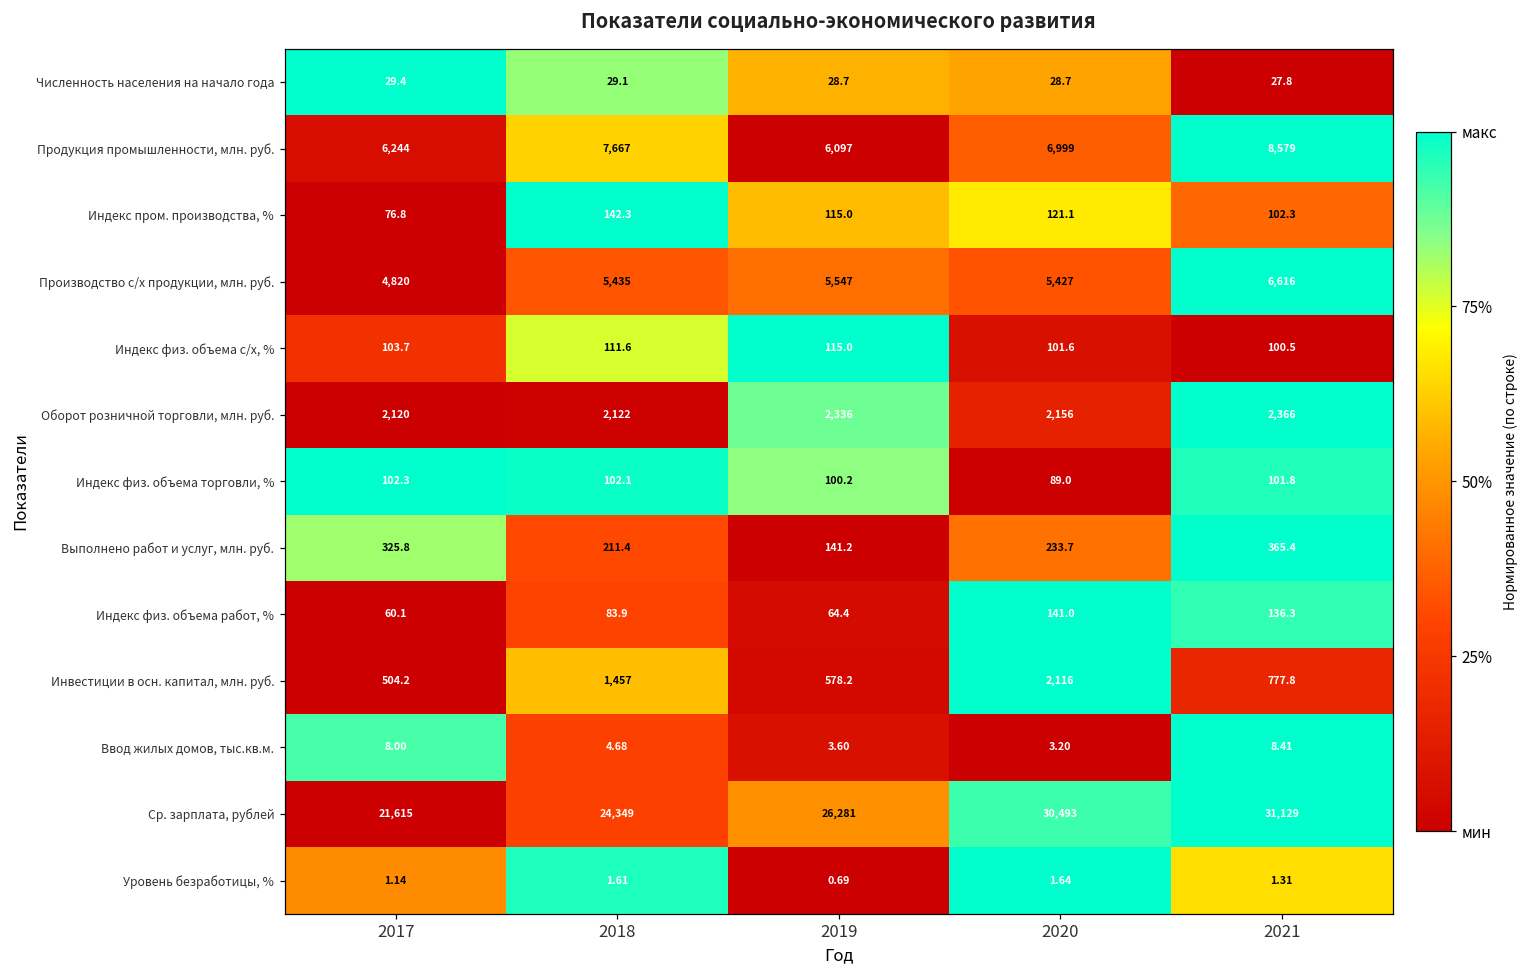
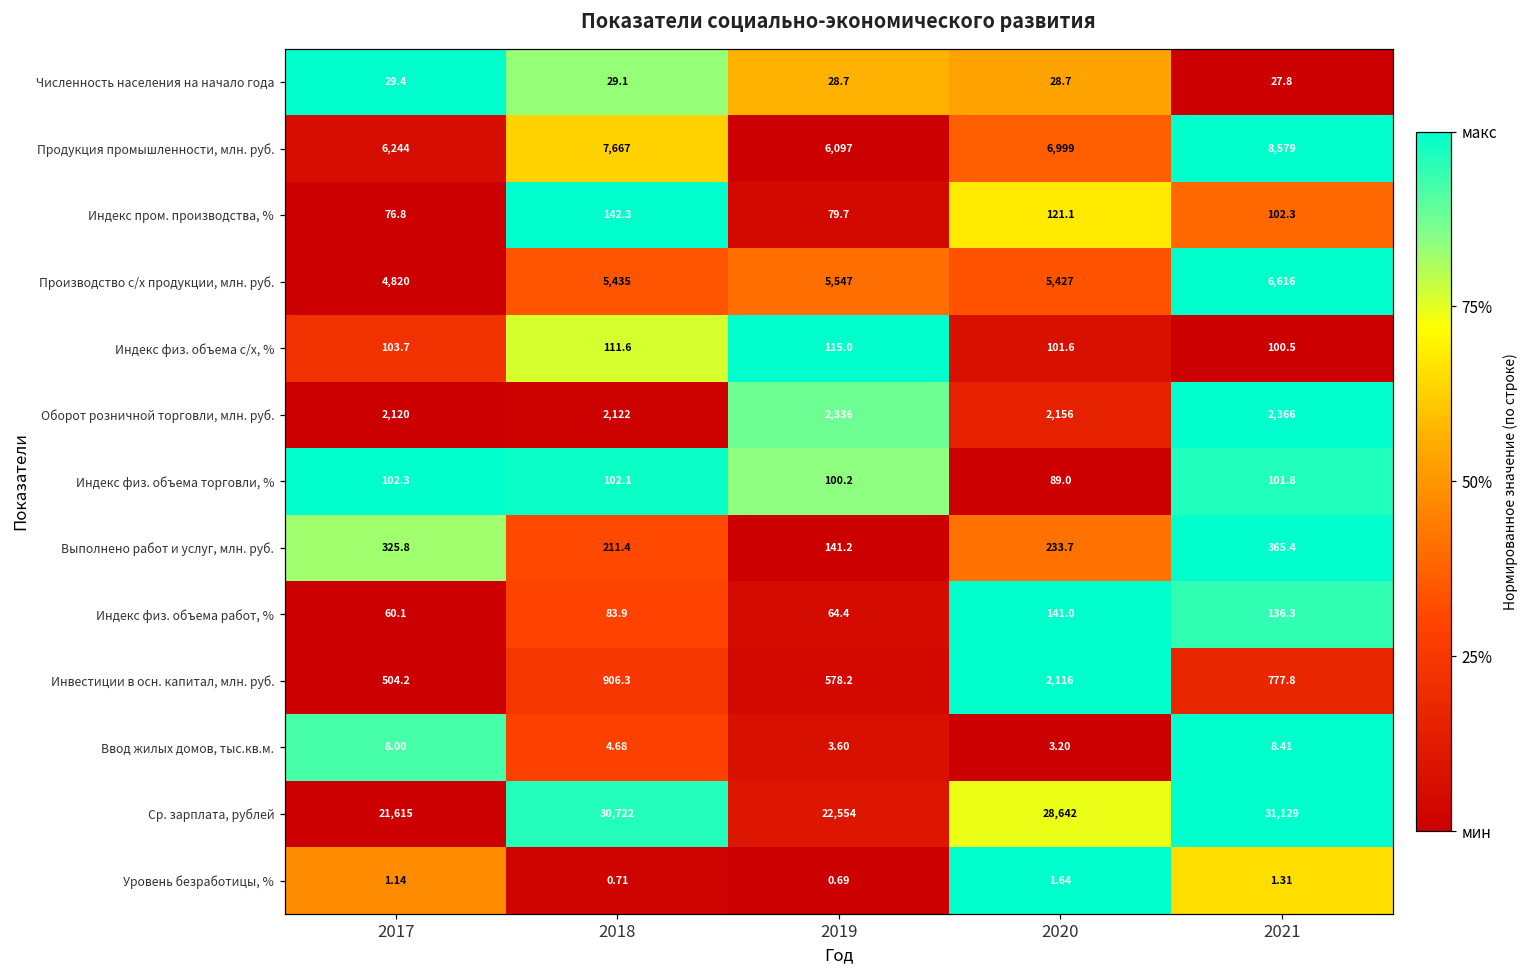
  {
    "Численность населения на начало года": {
      "2017": "29.4",
      "2018": "29.1",
      "2019": "28.7",
      "2020": "28.7",
      "2021": "27.8"
    },
    "Продукция промышленности, млн. руб.": {
      "2017": "6,244",
      "2018": "7,667",
      "2019": "6,097",
      "2020": "6,999",
      "2021": "8,579"
    },
    "Индекс пром. производства, %": {
      "2017": "76.8",
      "2018": "142.3",
-     "2019": "115.0",
+     "2019": "79.7",
      "2020": "121.1",
      "2021": "102.3"
    },
    "Производство с/х продукции, млн. руб.": {
      "2017": "4,820",
      "2018": "5,435",
      "2019": "5,547",
      "2020": "5,427",
      "2021": "6,616"
    },
    "Индекс физ. объема с/х, %": {
      "2017": "103.7",
      "2018": "111.6",
      "2019": "115.0",
      "2020": "101.6",
      "2021": "100.5"
    },
    "Оборот розничной торговли, млн. руб.": {
      "2017": "2,120",
      "2018": "2,122",
      "2019": "2,336",
      "2020": "2,156",
      "2021": "2,366"
    },
    "Индекс физ. объема торговли, %": {
      "2017": "102.3",
      "2018": "102.1",
      "2019": "100.2",
      "2020": "89.0",
      "2021": "101.8"
    },
    "Выполнено работ и услуг, млн. руб.": {
      "2017": "325.8",
      "2018": "211.4",
      "2019": "141.2",
      "2020": "233.7",
      "2021": "365.4"
    },
    "Индекс физ. объема работ, %": {
      "2017": "60.1",
      "2018": "83.9",
      "2019": "64.4",
      "2020": "141.0",
      "2021": "136.3"
    },
    "Инвестиции в осн. капитал, млн. руб.": {
      "2017": "504.2",
-     "2018": "1,457",
+     "2018": "906.3",
      "2019": "578.2",
      "2020": "2,116",
      "2021": "777.8"
    },
    "Ввод жилых домов, тыс.кв.м.": {
      "2017": "8.00",
      "2018": "4.68",
      "2019": "3.60",
      "2020": "3.20",
      "2021": "8.41"
    },
    "Ср. зарплата, рублей": {
      "2017": "21,615",
-     "2018": "24,349",
-     "2019": "26,281",
-     "2020": "30,493",
+     "2018": "30,722",
+     "2019": "22,554",
+     "2020": "28,642",
      "2021": "31,129"
    },
    "Уровень безработицы, %": {
      "2017": "1.14",
-     "2018": "1.61",
+     "2018": "0.71",
      "2019": "0.69",
      "2020": "1.64",
      "2021": "1.31"
    }
  }
